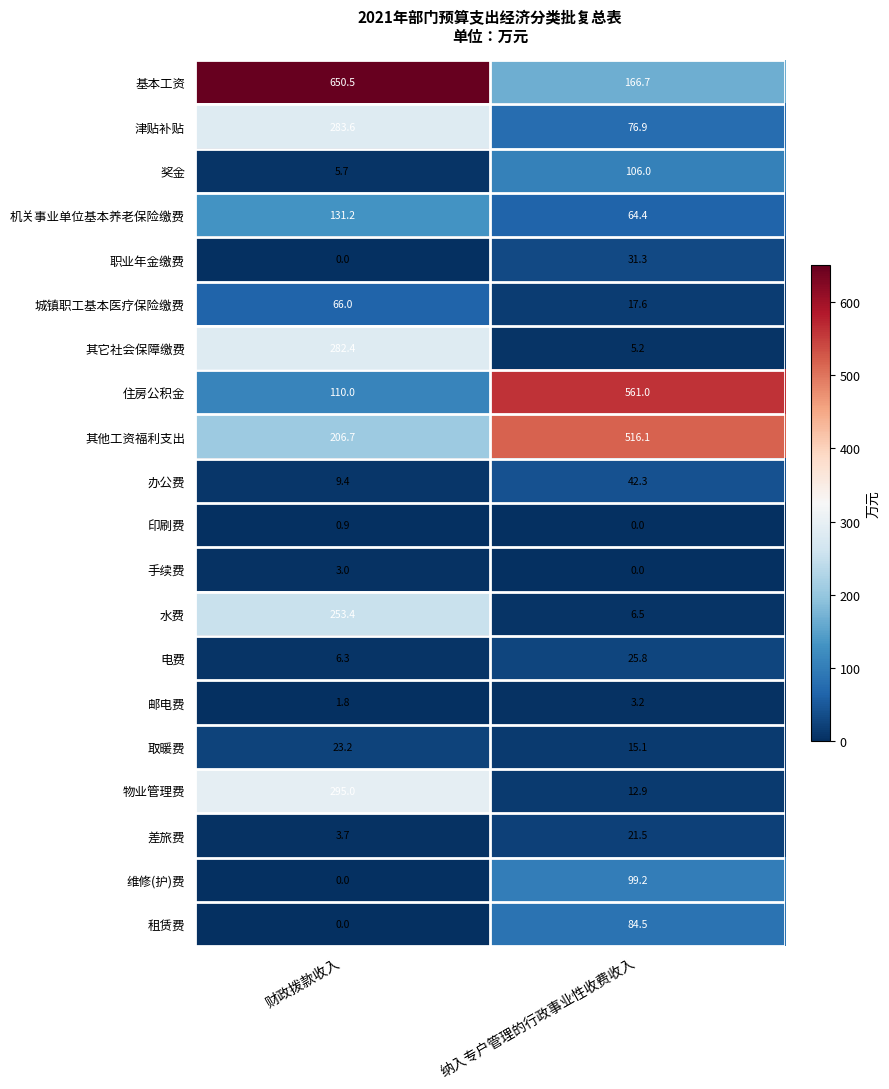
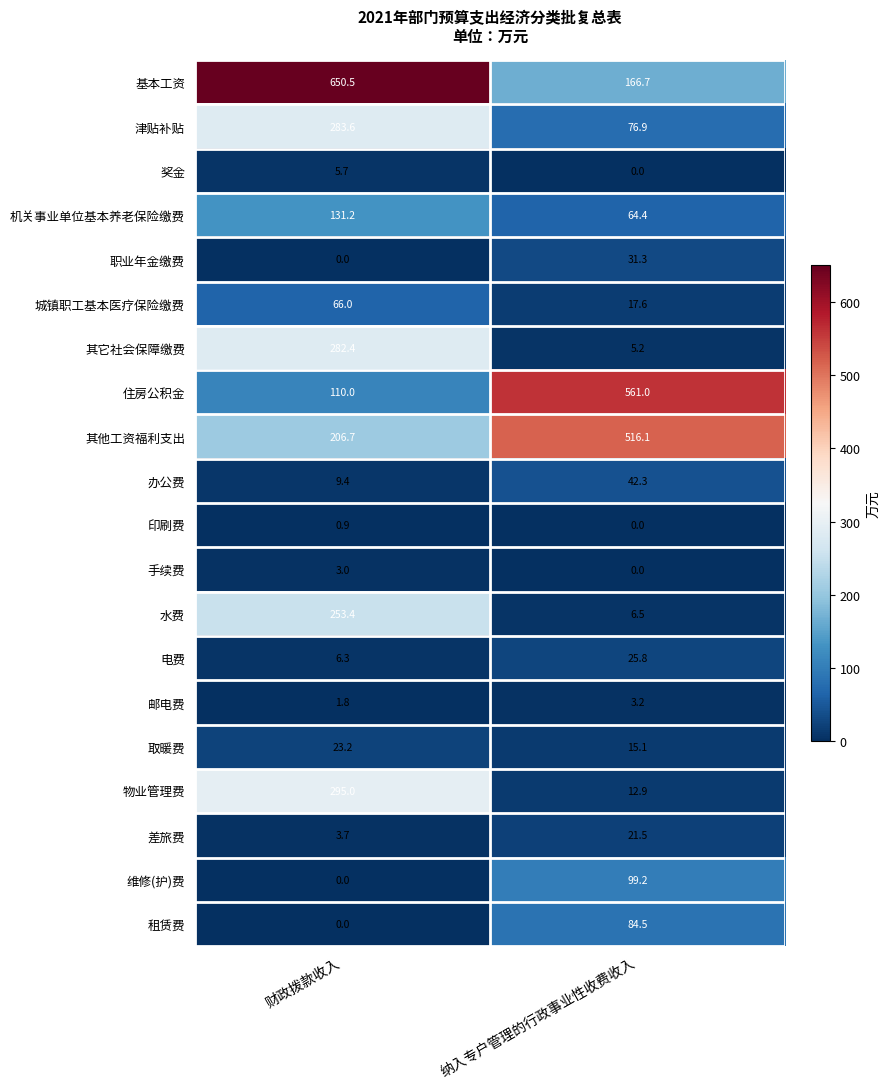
  {
    "基本工资": {
      "财政拨款收入": 650.5,
      "纳入专户管理的行政事业性收费收入": 166.7
    },
    "津贴补贴": {
      "纳入专户管理的行政事业性收费收入": 76.9
    },
    "奖金": {
      "财政拨款收入": 5.7,
-     "纳入专户管理的行政事业性收费收入": 106.0
+     "纳入专户管理的行政事业性收费收入": 0.0
    },
    "机关事业单位基本养老保险缴费": {
      "财政拨款收入": 131.2,
      "纳入专户管理的行政事业性收费收入": 64.4
    },
    "职业年金缴费": {
      "财政拨款收入": 0.0,
      "纳入专户管理的行政事业性收费收入": 31.3
    },
    "城镇职工基本医疗保险缴费": {
      "财政拨款收入": 66.0,
      "纳入专户管理的行政事业性收费收入": 17.6
    },
    "其它社会保障缴费": {
      "纳入专户管理的行政事业性收费收入": 5.2
    },
    "住房公积金": {
      "财政拨款收入": 110.0,
      "纳入专户管理的行政事业性收费收入": 561.0
    },
    "其他工资福利支出": {
      "财政拨款收入": 206.7,
      "纳入专户管理的行政事业性收费收入": 516.1
    },
    "办公费": {
      "财政拨款收入": 9.4,
      "纳入专户管理的行政事业性收费收入": 42.3
    },
    "印刷费": {
      "财政拨款收入": 0.9,
      "纳入专户管理的行政事业性收费收入": 0.0
    },
    "手续费": {
      "财政拨款收入": 3.0,
      "纳入专户管理的行政事业性收费收入": 0.0
    },
    "水费": {
      "财政拨款收入": 253.4,
      "纳入专户管理的行政事业性收费收入": 6.5
    },
    "电费": {
      "财政拨款收入": 6.3,
      "纳入专户管理的行政事业性收费收入": 25.8
    },
    "邮电费": {
      "财政拨款收入": 1.8,
      "纳入专户管理的行政事业性收费收入": 3.2
    },
    "取暖费": {
      "财政拨款收入": 23.2,
      "纳入专户管理的行政事业性收费收入": 15.1
    },
    "物业管理费": {
      "纳入专户管理的行政事业性收费收入": 12.9
    },
    "差旅费": {
      "财政拨款收入": 3.7,
      "纳入专户管理的行政事业性收费收入": 21.5
    },
    "维修(护)费": {
      "财政拨款收入": 0.0,
      "纳入专户管理的行政事业性收费收入": 99.2
    },
    "租赁费": {
      "财政拨款收入": 0.0,
      "纳入专户管理的行政事业性收费收入": 84.5
    }
  }
